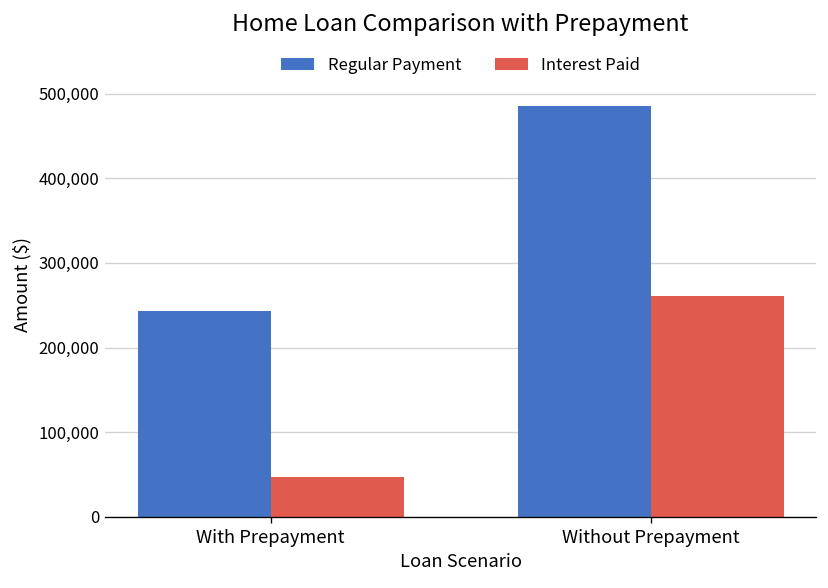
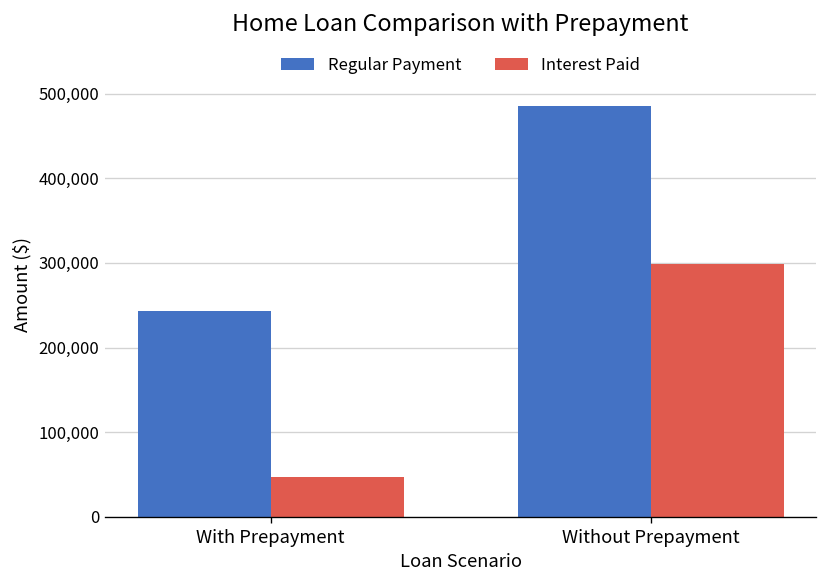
  {
    "Regular Payment": {
      "With Prepayment": "240,000",
      "Without Prepayment": "490,000"
    },
    "Interest Paid": {
      "With Prepayment": "50,000",
-     "Without Prepayment": "260,000"
+     "Without Prepayment": "300,000"
    }
  }
